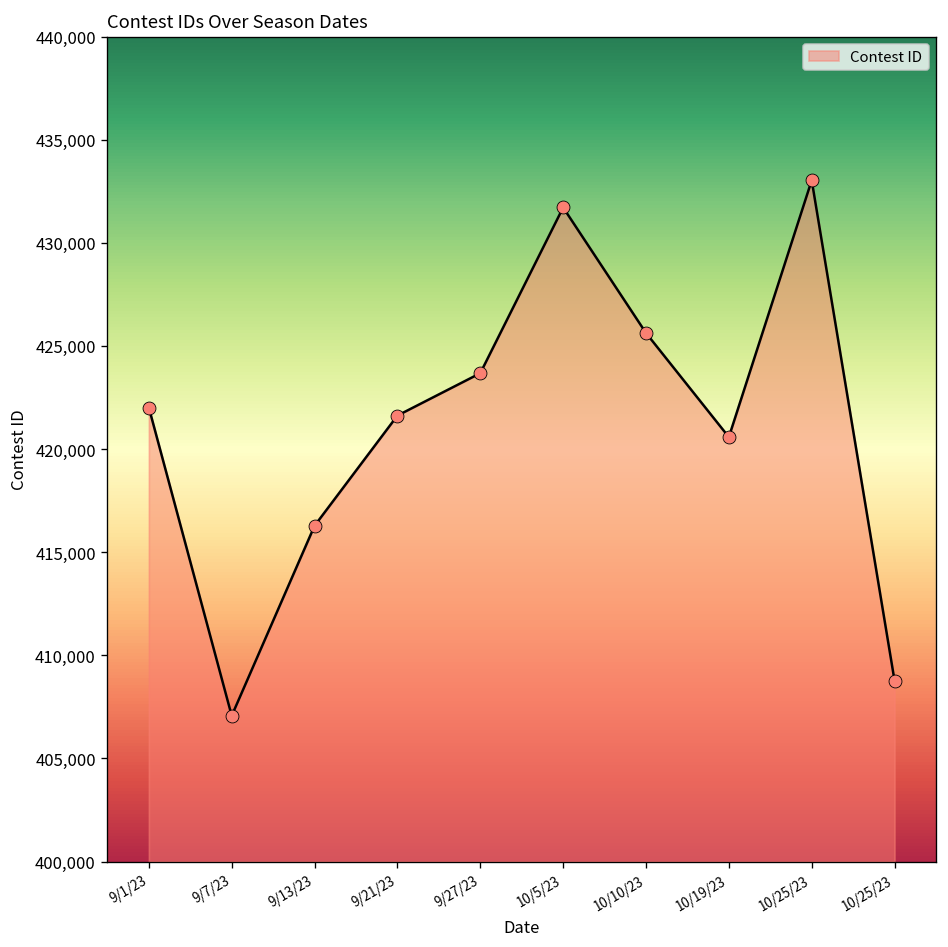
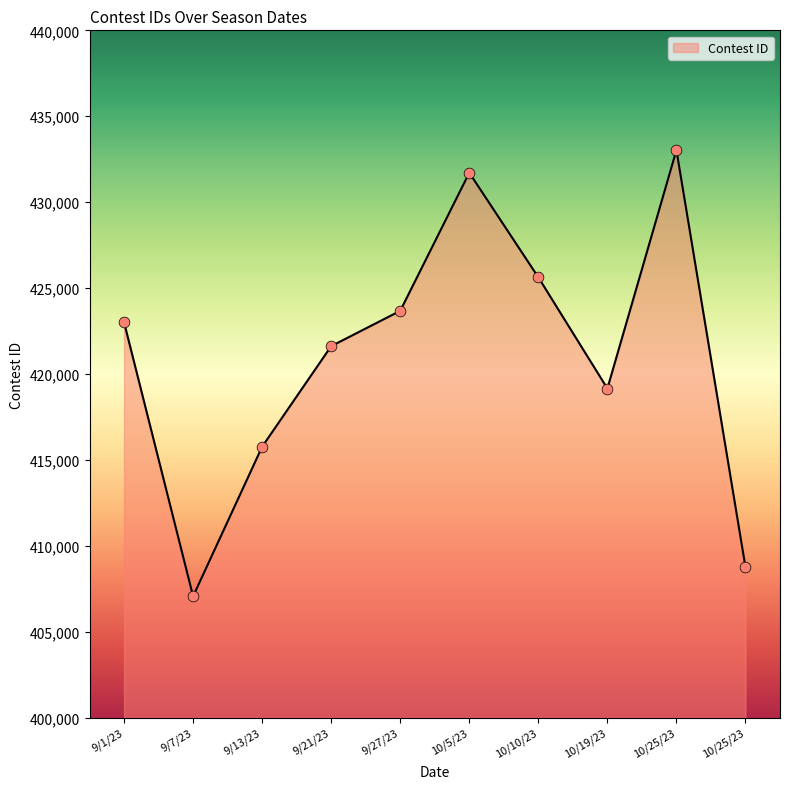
  {
-   "9/1/23": "422,000",
+   "9/1/23": "423,000",
    "9/7/23": "407,100",
-   "9/13/23": "416,300",
+   "9/13/23": "415,800",
    "9/21/23": "421,600",
    "9/27/23": "423,700",
    "10/5/23": "431,700",
    "10/10/23": "425,600",
-   "10/19/23": "420,600"
+   "10/19/23": "419,200"
  }
